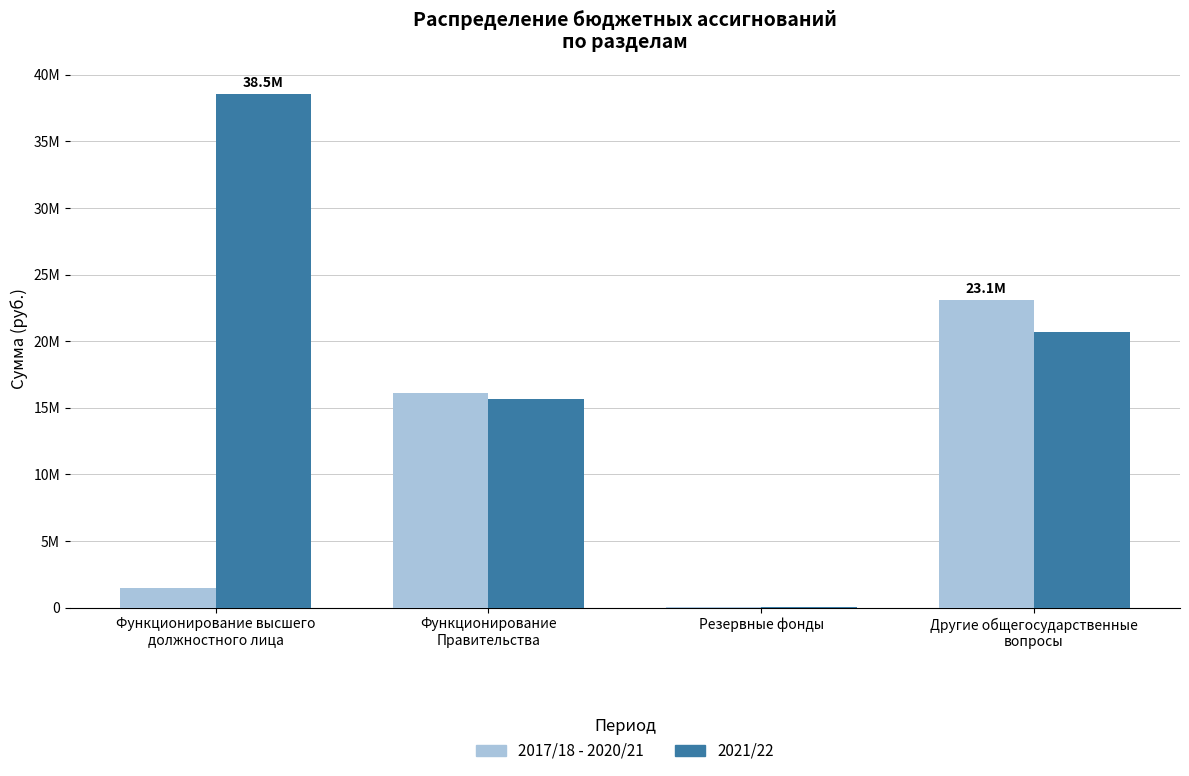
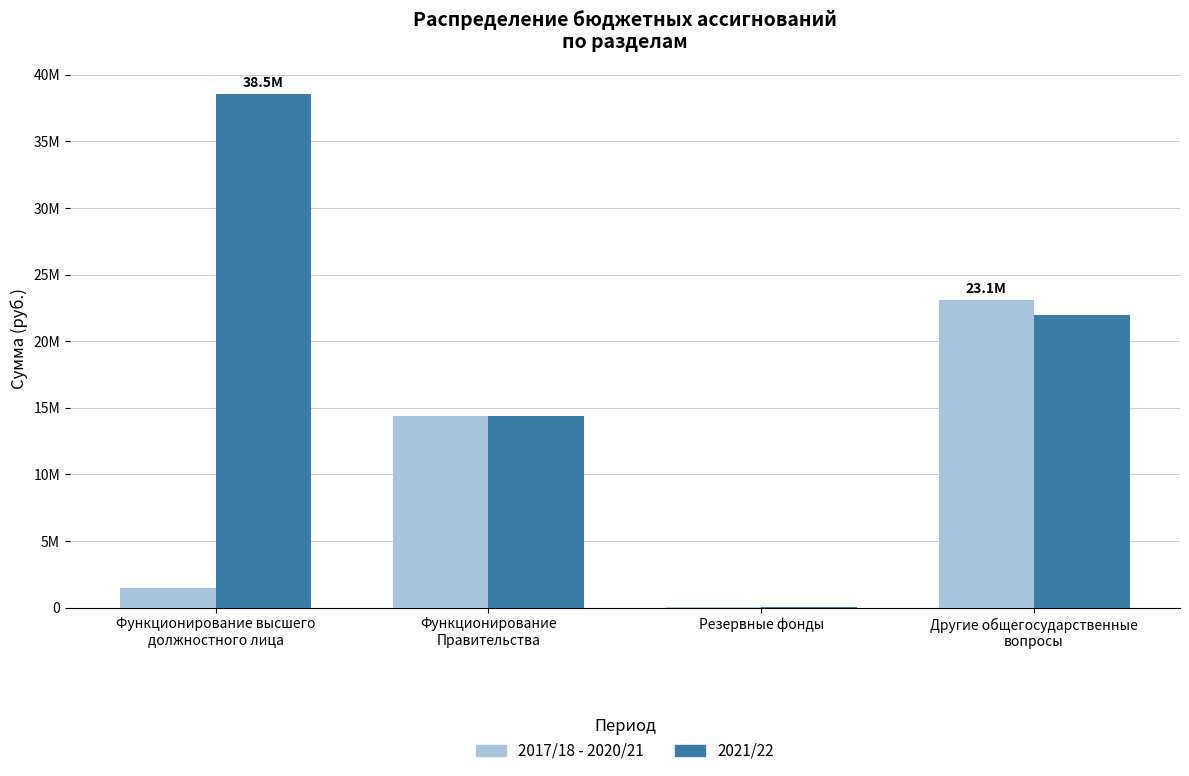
  {
    "2017/18 - 2020/21": {
      "Функционирование высшего должностного лица": 1400000,
-     "Функционирование Правительства": 16100000
+     "Функционирование Правительства": 14400000
    },
    "2021/22": {
-     "Функционирование Правительства": 15600000,
-     "Другие общегосударственные вопросы": 20700000
+     "Функционирование Правительства": 14400000,
+     "Другие общегосударственные вопросы": 21900000
    }
  }
